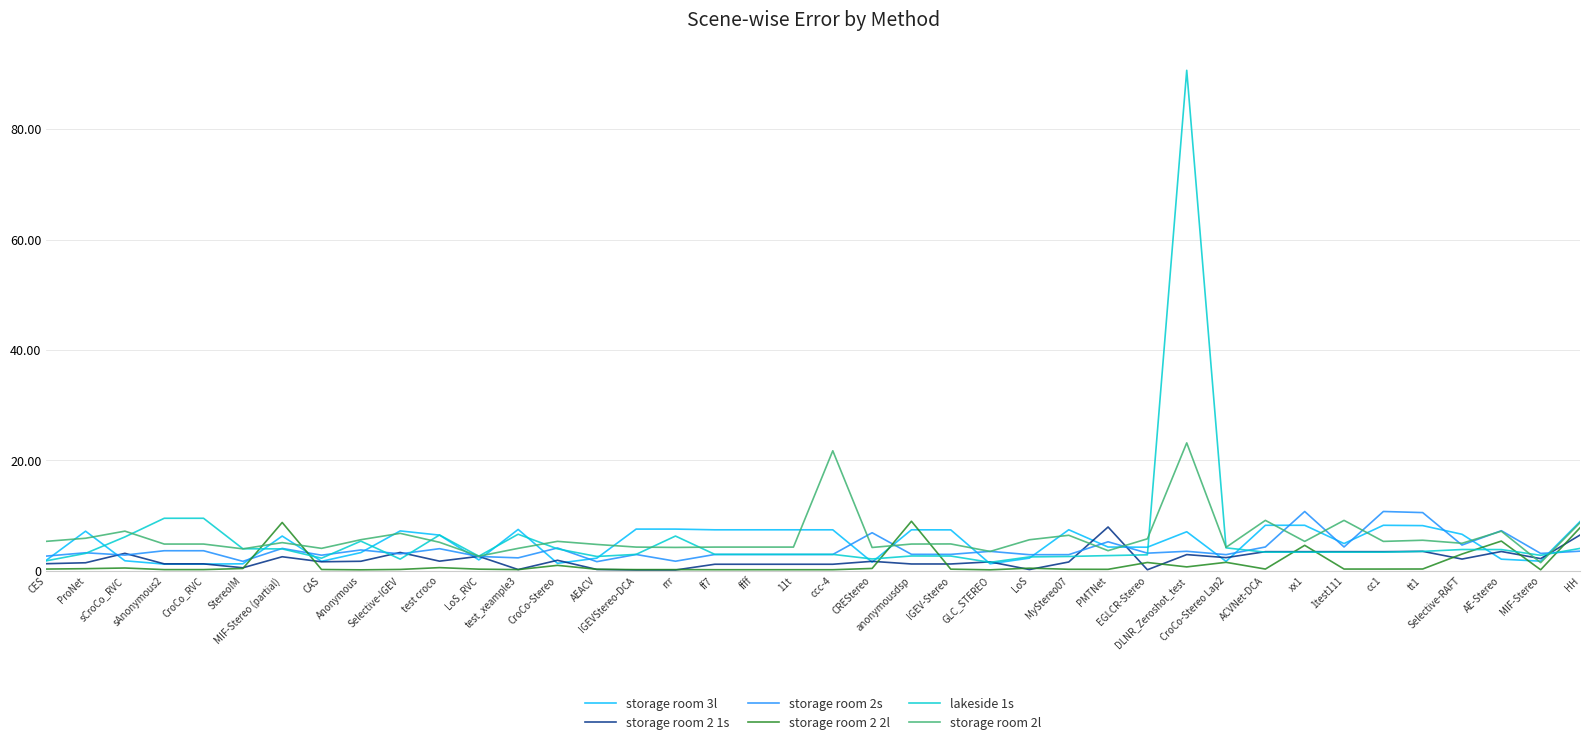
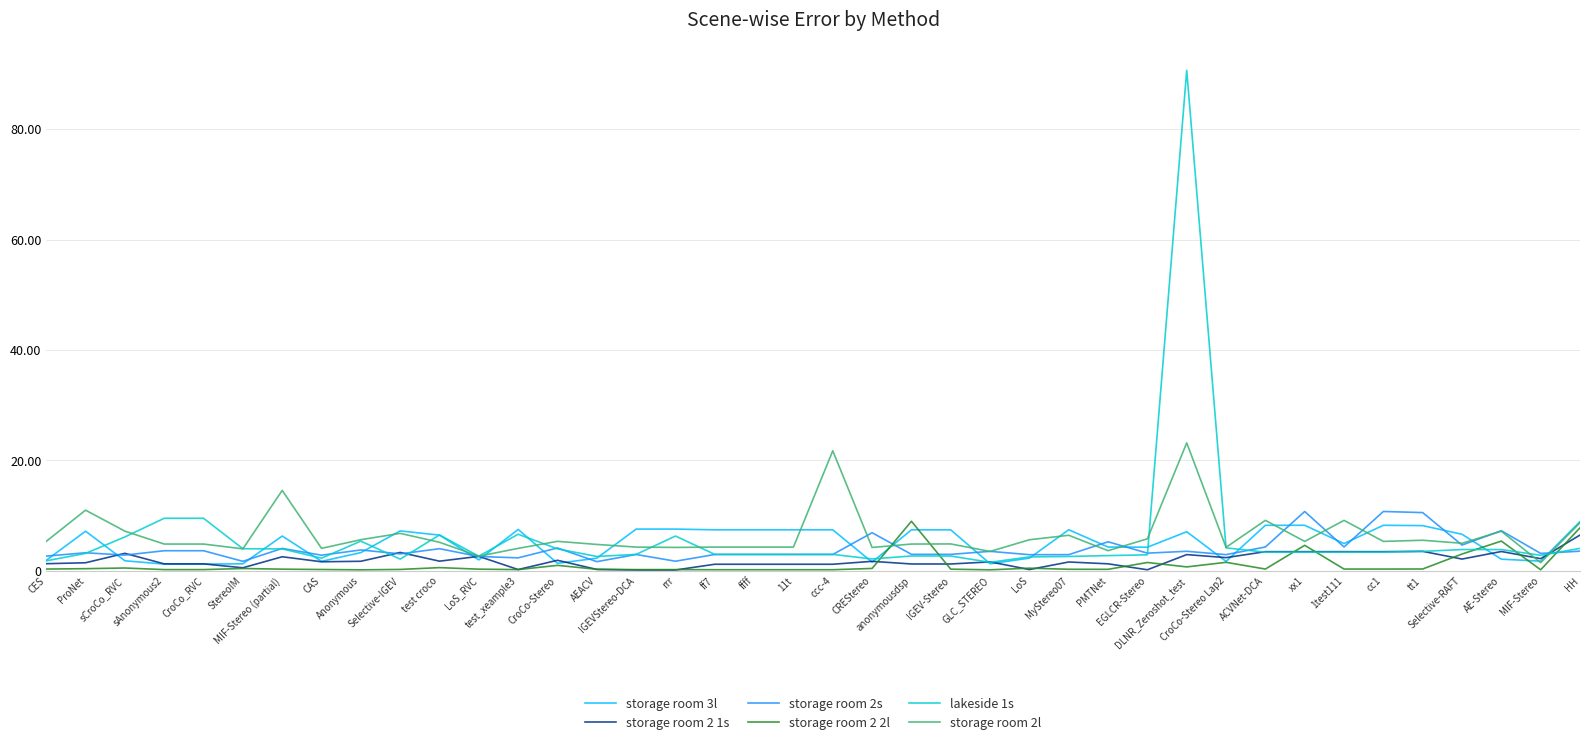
  {
    "storage room 2 1s": {
      "CES": 1,
      "ProNet": 1,
      "MIF-Stereo (partial)": 3,
      "Anonymous": 2,
      "test croco": 2,
      "CroCo-Stereo": 2,
      "ff7": 1,
      "ffff": 1,
      "11t": 1,
      "ccc-4": 1,
      "anonymousdsp": 1,
      "IGEV-Stereo": 1,
      "MyStereo07": 2,
-     "PMTNet": 8,
+     "PMTNet": 1,
      "EGLCR-Stereo": 0,
      "DLNR_Zeroshot_test": 3,
      "CroCo-Stereo Lap2": 2,
      "Selective-RAFT": 2,
      "MIF-Stereo": 2,
      "HH": 6
    },
    "storage room 2 2l": {
      "CES": 0,
      "ProNet": 0,
      "sCroCo_RVC": 1,
      "sAnonymous2": 0,
      "CroCo_RVC": 0,
-     "MIF-Stereo (partial)": 9,
+     "MIF-Stereo (partial)": 0,
      "CAS": 0,
      "Anonymous": 0,
      "Selective-IGEV": 0,
      "test croco": 1,
      "LoS_RVC": 0,
      "ff7": 0,
      "ffff": 0,
      "11t": 0,
      "ccc-4": 0,
      "CREStereo": 0,
      "anonymousdsp": 9,
      "IGEV-Stereo": 0,
      "GLC_STEREO": 0,
      "MyStereo07": 0,
      "PMTNet": 0,
      "EGLCR-Stereo": 2,
      "DLNR_Zeroshot_test": 1,
      "ACVNet-DCA": 0,
      "xx1": 5,
      "1test111": 0,
      "cc1": 0,
      "tt1": 0,
      "Selective-RAFT": 3,
      "AE-Stereo": 5,
      "MIF-Stereo": 0,
      "HH": 8
    },
    "storage room 2l": {
      "CES": 5,
-     "ProNet": 6,
+     "ProNet": 11,
      "sCroCo_RVC": 7,
      "sAnonymous2": 5,
      "CroCo_RVC": 5,
-     "MIF-Stereo (partial)": 5,
+     "MIF-Stereo (partial)": 15,
      "CAS": 4,
      "test croco": 5,
      "test_xeample3": 4,
      "CroCo-Stereo": 5,
      "AEACV": 5,
      "IGEVStereo-DCA": 4,
      "rrr": 4,
      "ff7": 4,
      "ffff": 4,
      "11t": 4,
      "ccc-4": 22,
      "CREStereo": 4,
      "anonymousdsp": 5,
      "IGEV-Stereo": 5,
      "LoS": 6,
      "MyStereo07": 6,
      "PMTNet": 4,
      "EGLCR-Stereo": 6,
      "DLNR_Zeroshot_test": 23,
      "ACVNet-DCA": 9,
      "xx1": 5,
      "1test111": 9,
      "cc1": 5,
      "tt1": 6
    }
  }
